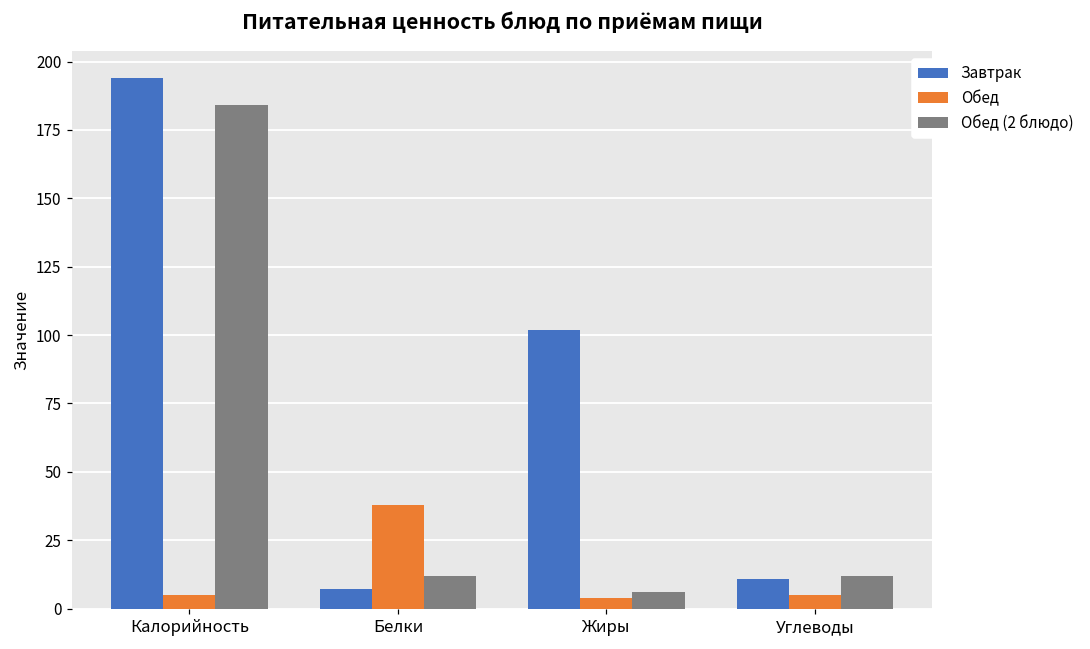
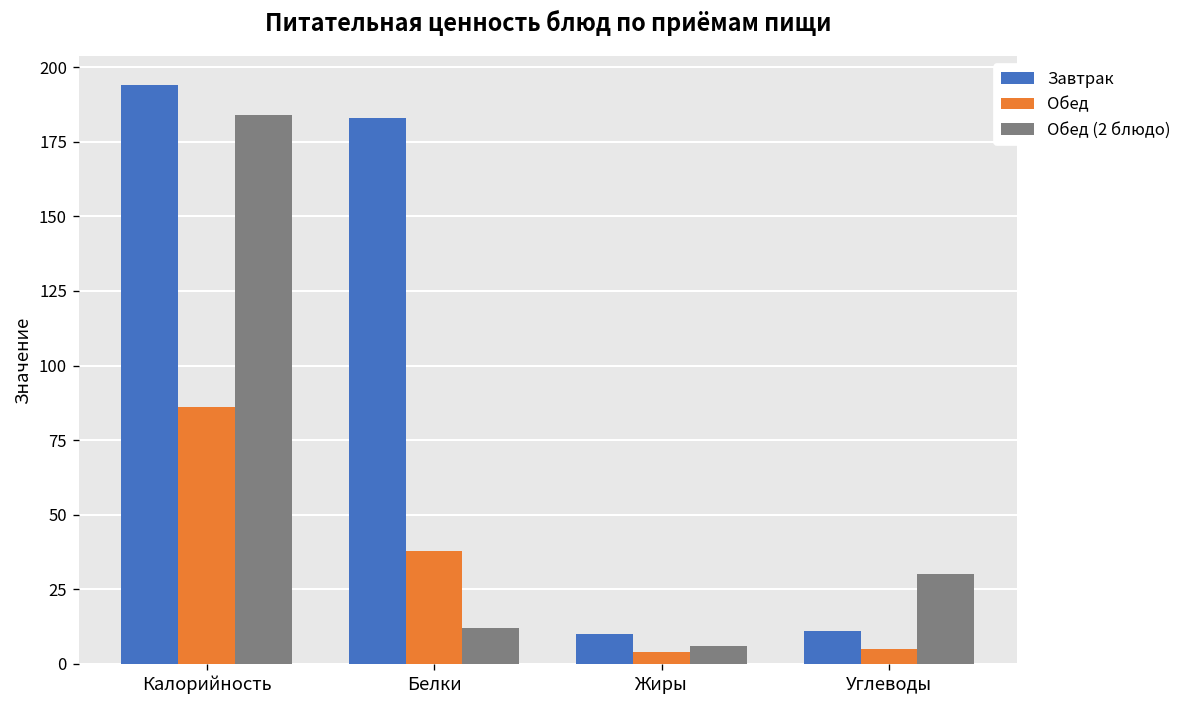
  {
    "Завтрак": {
      "Калорийность": 194,
-     "Белки": 7,
-     "Жиры": 102,
+     "Белки": 183,
+     "Жиры": 10,
      "Углеводы": 11
    },
    "Обед": {
-     "Калорийность": 5,
+     "Калорийность": 86,
      "Белки": 38,
      "Жиры": 4,
      "Углеводы": 5
    },
    "Обед (2 блюдо)": {
      "Калорийность": 184,
      "Белки": 12,
      "Жиры": 6,
-     "Углеводы": 12
+     "Углеводы": 30
    }
  }
